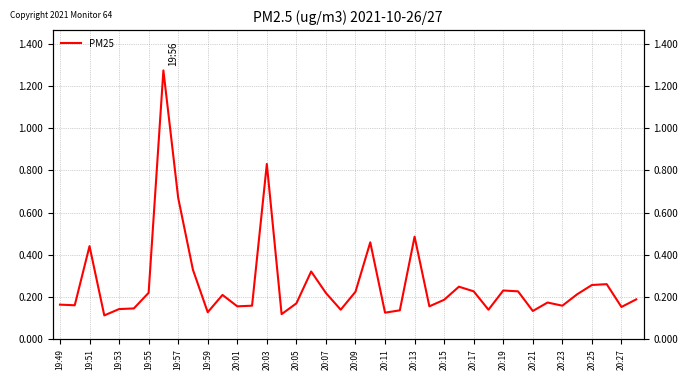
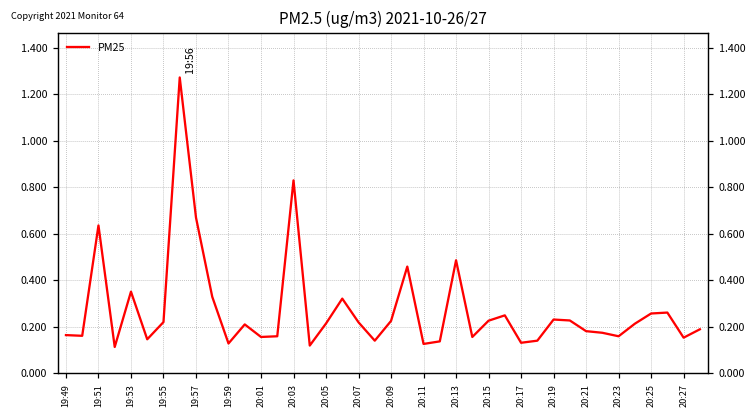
  {
    "19:49": 0.16,
-   "19:51": 0.44,
-   "19:53": 0.14,
+   "19:51": 0.64,
+   "19:53": 0.35,
    "19:55": 0.22,
    "19:57": 0.67,
    "19:59": 0.13,
    "20:01": 0.16,
    "20:03": 0.83,
-   "20:05": 0.17,
+   "20:05": 0.21,
    "20:07": 0.22,
    "20:09": 0.23,
    "20:11": 0.13,
    "20:13": 0.49,
-   "20:15": 0.19,
-   "20:17": 0.23,
+   "20:15": 0.23,
+   "20:17": 0.13,
    "20:19": 0.23,
-   "20:21": 0.13,
+   "20:21": 0.18,
    "20:23": 0.16,
    "20:25": 0.26,
    "20:27": 0.15
  }
